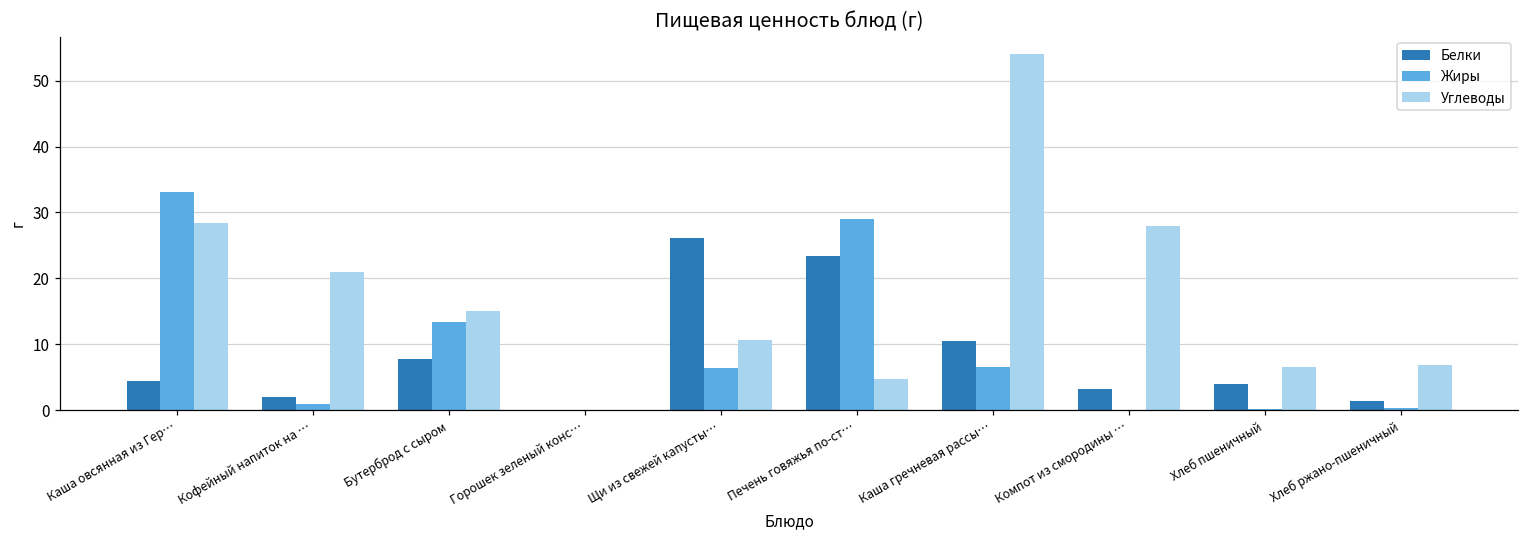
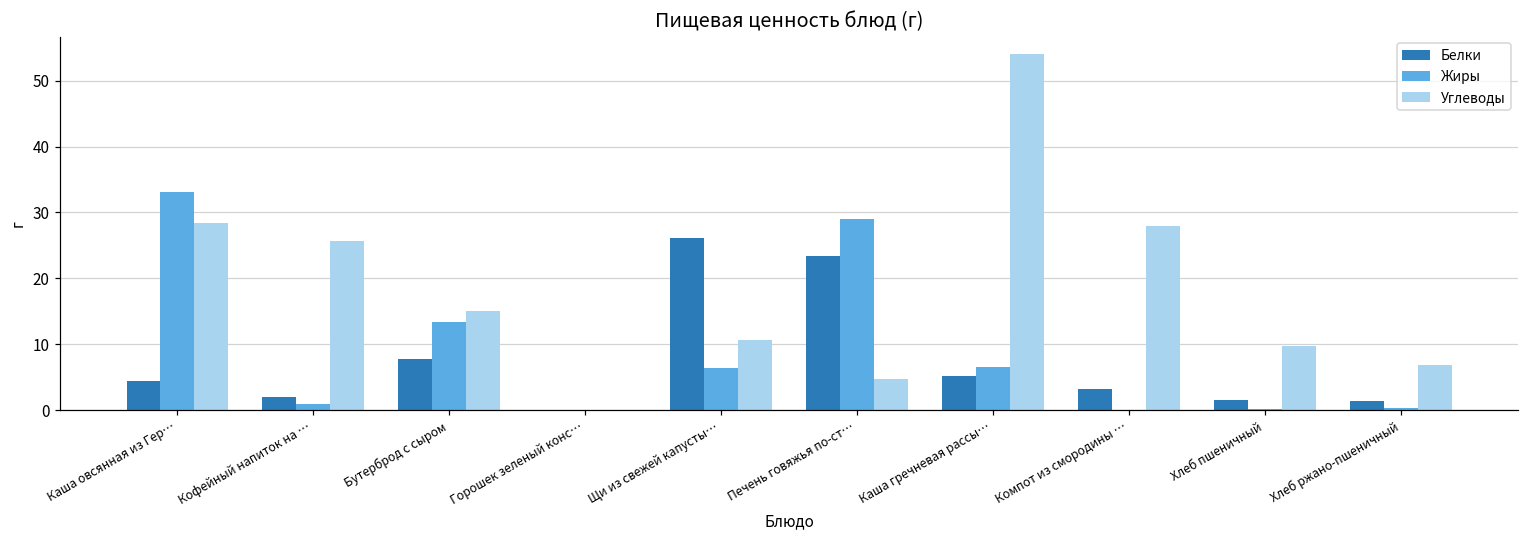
  {
    "Белки": {
      "Каша овсянная из Гер…": 4,
      "Кофейный напиток на …": 2,
      "Бутерброд с сыром": 8,
      "Горошек зеленый конс…": 0,
      "Щи из свежей капусты…": 26,
      "Печень говяжья по-ст…": 23,
-     "Каша гречневая рассы…": 10,
+     "Каша гречневая рассы…": 5,
      "Компот из смородины …": 3,
-     "Хлеб пшеничный": 4,
+     "Хлеб пшеничный": 2,
      "Хлеб ржано-пшеничный": 1
    },
    "Жиры": {
      "Каша овсянная из Гер…": 33,
      "Кофейный напиток на …": 1,
      "Бутерброд с сыром": 13,
      "Горошек зеленый конс…": 0,
      "Щи из свежей капусты…": 6,
      "Печень говяжья по-ст…": 29,
      "Каша гречневая рассы…": 7,
      "Компот из смородины …": 0
    },
    "Углеводы": {
      "Каша овсянная из Гер…": 28,
-     "Кофейный напиток на …": 21,
+     "Кофейный напиток на …": 26,
      "Бутерброд с сыром": 15,
      "Горошек зеленый конс…": 0,
      "Щи из свежей капусты…": 11,
      "Печень говяжья по-ст…": 5,
      "Каша гречневая рассы…": 54,
      "Компот из смородины …": 28,
-     "Хлеб пшеничный": 6,
+     "Хлеб пшеничный": 10,
      "Хлеб ржано-пшеничный": 7
    }
  }
